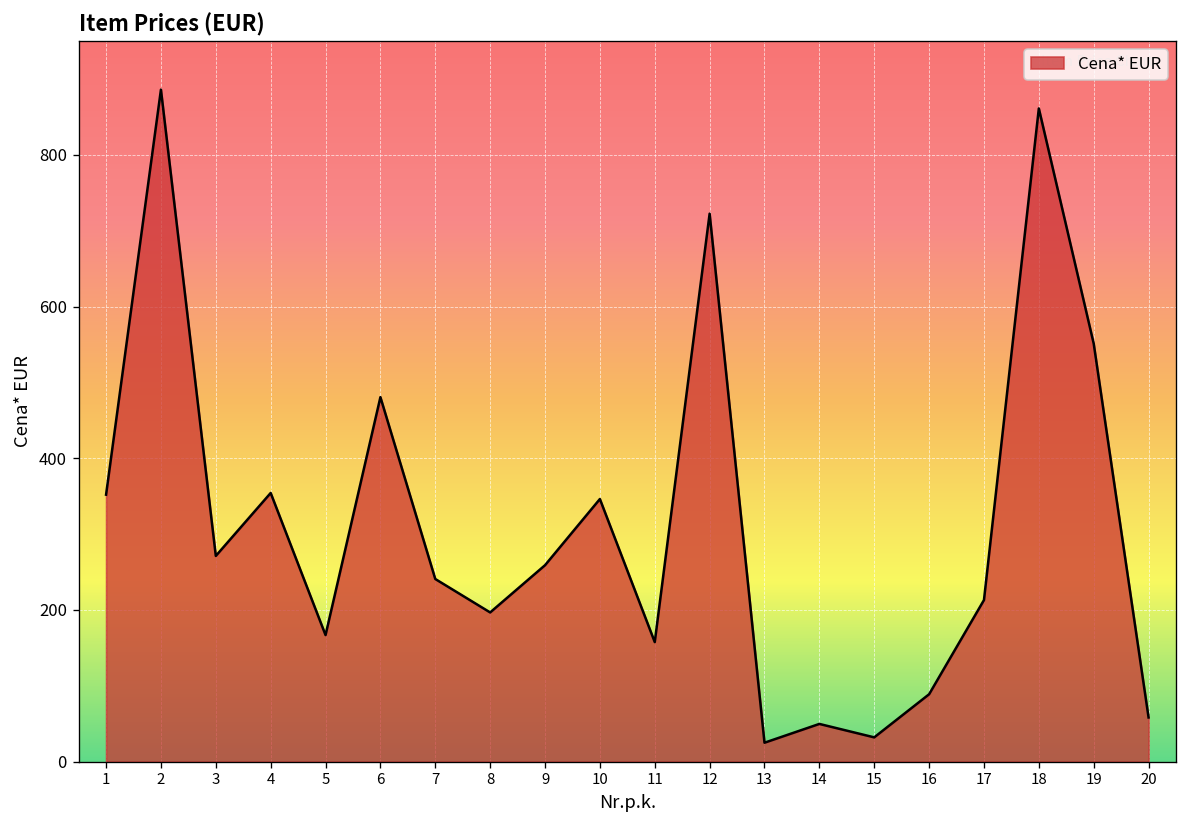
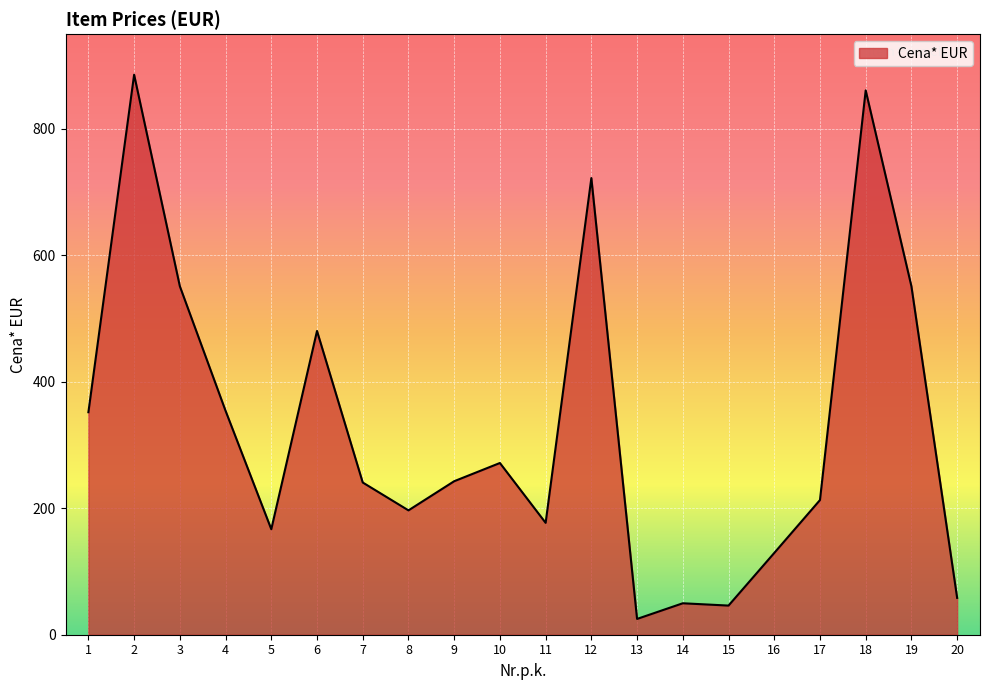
  {
    "1": 350,
    "2": 890,
-   "3": 270,
+   "3": 550,
    "4": 350,
    "5": 170,
    "6": 480,
    "7": 240,
    "8": 200,
-   "9": 260,
-   "10": 350,
-   "11": 160,
+   "9": 240,
+   "10": 270,
+   "11": 180,
    "12": 720,
    "13": 20,
    "14": 50,
-   "15": 30,
-   "16": 90,
+   "15": 50,
+   "16": 130,
    "17": 210,
    "18": 860,
    "19": 550,
    "20": 60
  }
